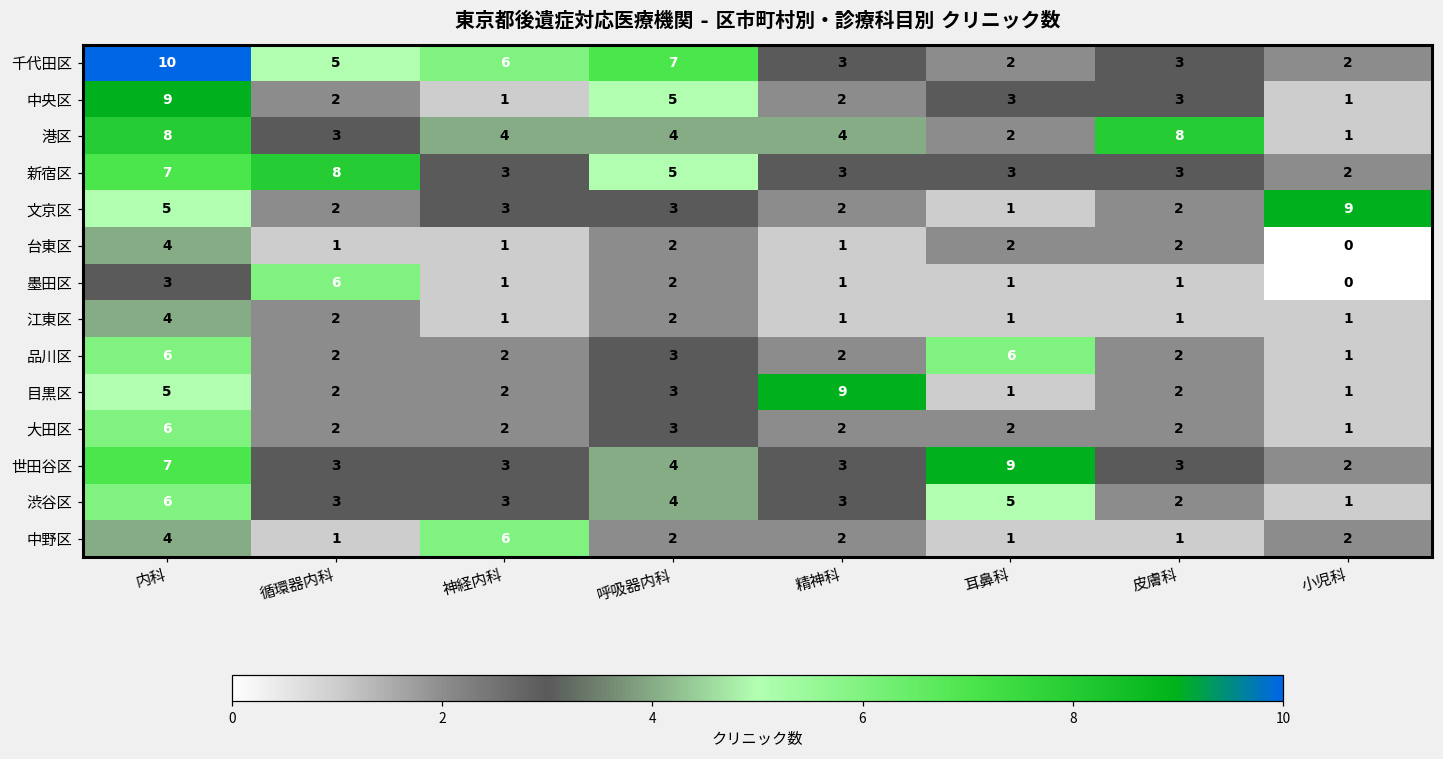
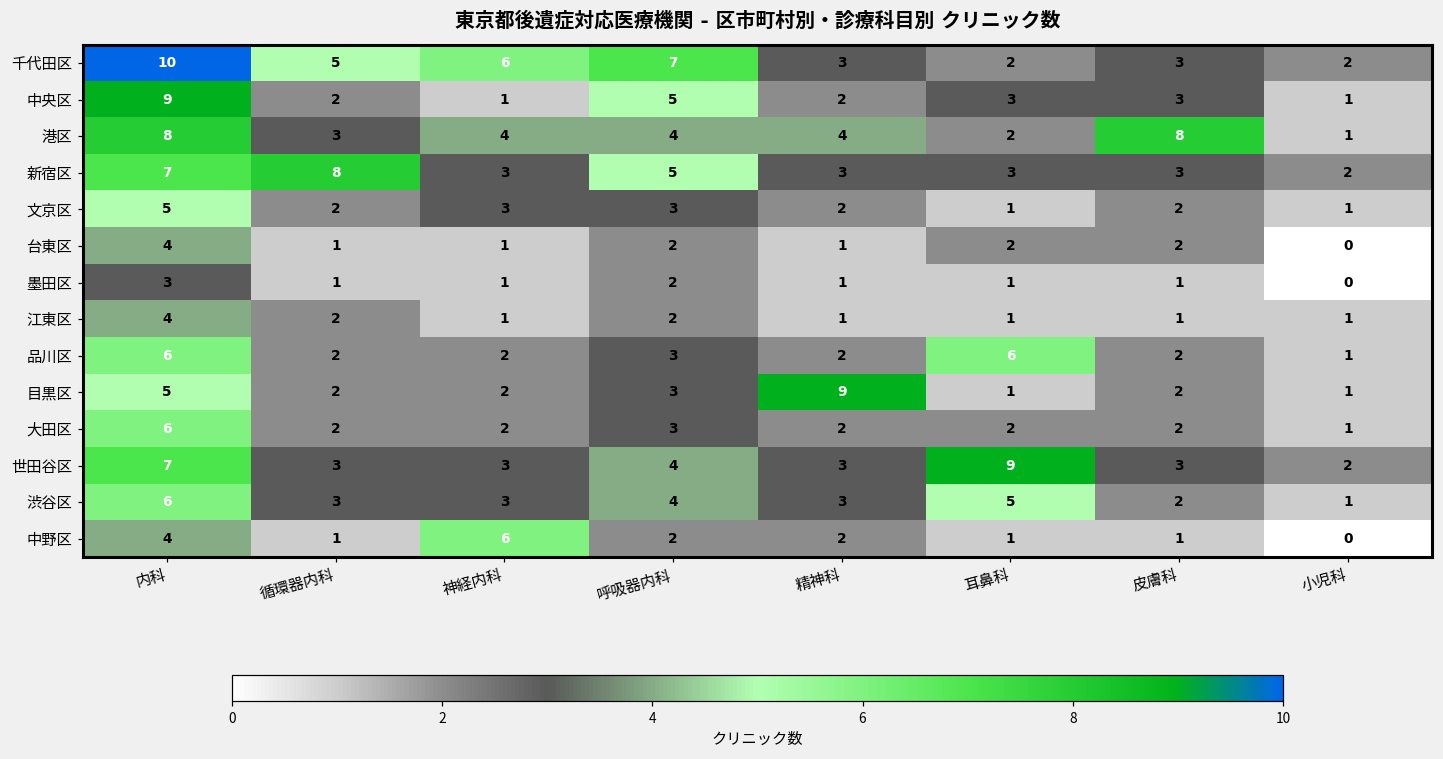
  {
    "千代田区": {
      "内科": 10,
      "循環器内科": 5,
      "神経内科": 6,
      "呼吸器内科": 7,
      "精神科": 3,
      "耳鼻科": 2,
      "皮膚科": 3,
      "小児科": 2
    },
    "中央区": {
      "内科": 9,
      "循環器内科": 2,
      "神経内科": 1,
      "呼吸器内科": 5,
      "精神科": 2,
      "耳鼻科": 3,
      "皮膚科": 3,
      "小児科": 1
    },
    "港区": {
      "内科": 8,
      "循環器内科": 3,
      "神経内科": 4,
      "呼吸器内科": 4,
      "精神科": 4,
      "耳鼻科": 2,
      "皮膚科": 8,
      "小児科": 1
    },
    "新宿区": {
      "内科": 7,
      "循環器内科": 8,
      "神経内科": 3,
      "呼吸器内科": 5,
      "精神科": 3,
      "耳鼻科": 3,
      "皮膚科": 3,
      "小児科": 2
    },
    "文京区": {
      "内科": 5,
      "循環器内科": 2,
      "神経内科": 3,
      "呼吸器内科": 3,
      "精神科": 2,
      "耳鼻科": 1,
      "皮膚科": 2,
-     "小児科": 9
+     "小児科": 1
    },
    "台東区": {
      "内科": 4,
      "循環器内科": 1,
      "神経内科": 1,
      "呼吸器内科": 2,
      "精神科": 1,
      "耳鼻科": 2,
      "皮膚科": 2,
      "小児科": 0
    },
    "墨田区": {
      "内科": 3,
-     "循環器内科": 6,
+     "循環器内科": 1,
      "神経内科": 1,
      "呼吸器内科": 2,
      "精神科": 1,
      "耳鼻科": 1,
      "皮膚科": 1,
      "小児科": 0
    },
    "江東区": {
      "内科": 4,
      "循環器内科": 2,
      "神経内科": 1,
      "呼吸器内科": 2,
      "精神科": 1,
      "耳鼻科": 1,
      "皮膚科": 1,
      "小児科": 1
    },
    "品川区": {
      "内科": 6,
      "循環器内科": 2,
      "神経内科": 2,
      "呼吸器内科": 3,
      "精神科": 2,
      "耳鼻科": 6,
      "皮膚科": 2,
      "小児科": 1
    },
    "目黒区": {
      "内科": 5,
      "循環器内科": 2,
      "神経内科": 2,
      "呼吸器内科": 3,
      "精神科": 9,
      "耳鼻科": 1,
      "皮膚科": 2,
      "小児科": 1
    },
    "大田区": {
      "内科": 6,
      "循環器内科": 2,
      "神経内科": 2,
      "呼吸器内科": 3,
      "精神科": 2,
      "耳鼻科": 2,
      "皮膚科": 2,
      "小児科": 1
    },
    "世田谷区": {
      "内科": 7,
      "循環器内科": 3,
      "神経内科": 3,
      "呼吸器内科": 4,
      "精神科": 3,
      "耳鼻科": 9,
      "皮膚科": 3,
      "小児科": 2
    },
    "渋谷区": {
      "内科": 6,
      "循環器内科": 3,
      "神経内科": 3,
      "呼吸器内科": 4,
      "精神科": 3,
      "耳鼻科": 5,
      "皮膚科": 2,
      "小児科": 1
    },
    "中野区": {
      "内科": 4,
      "循環器内科": 1,
      "神経内科": 6,
      "呼吸器内科": 2,
      "精神科": 2,
      "耳鼻科": 1,
      "皮膚科": 1,
-     "小児科": 2
+     "小児科": 0
    }
  }
